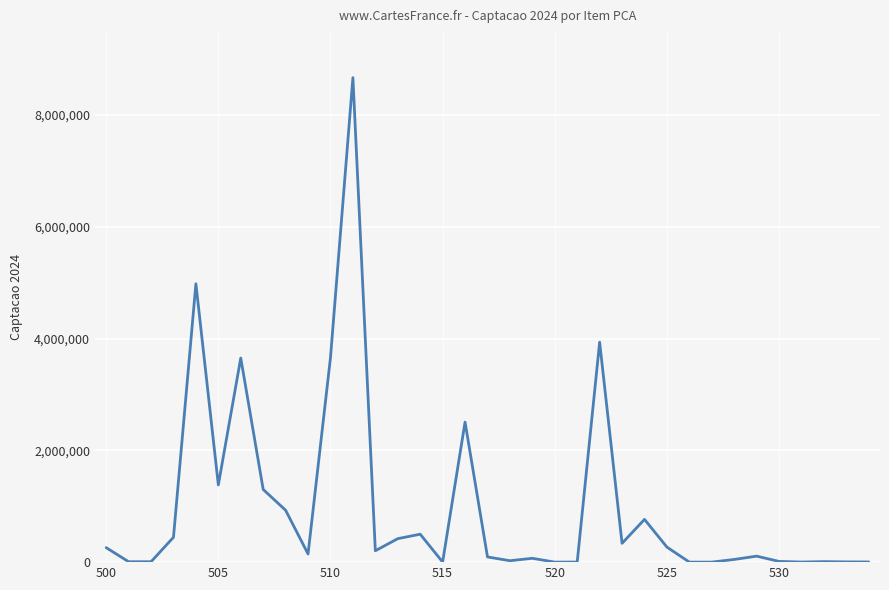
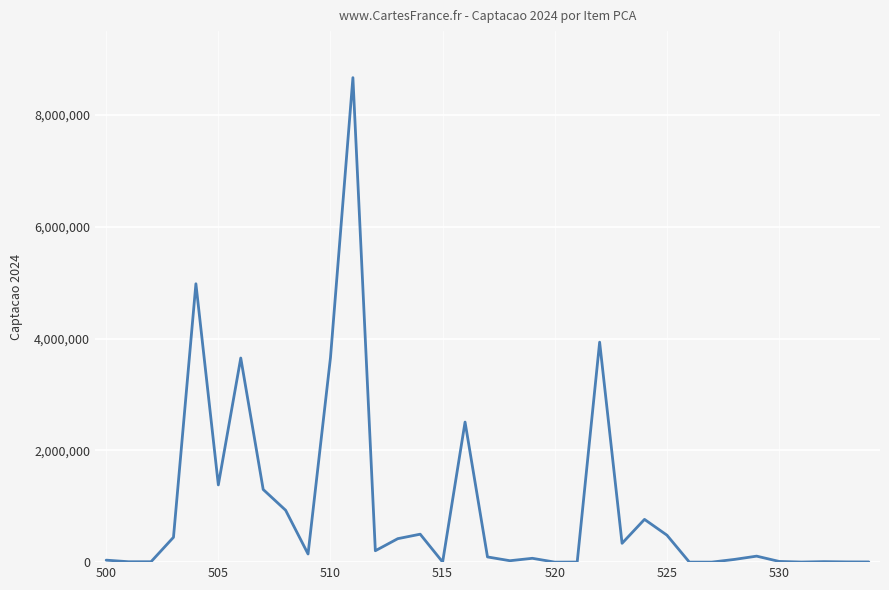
  {
-   "500": "300,000",
+   "500": "0",
    "505": "1,400,000",
    "510": "3,700,000",
    "515": "0",
    "520": "0",
-   "525": "300,000",
+   "525": "500,000",
    "530": "0"
  }
